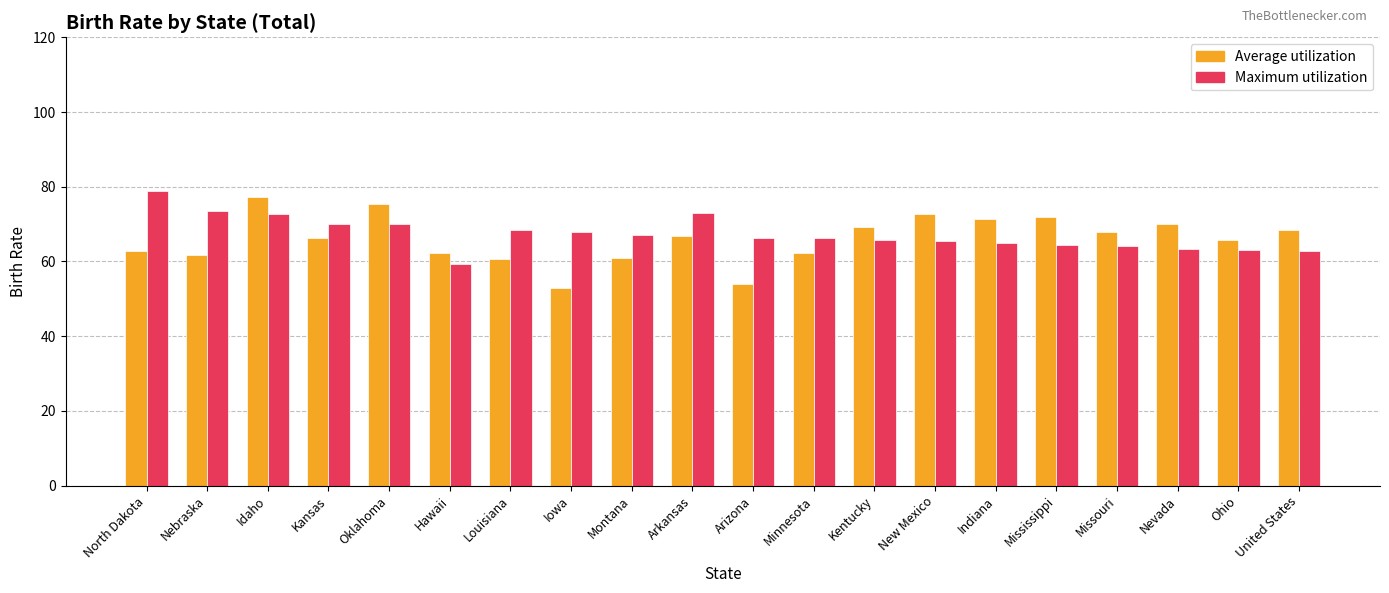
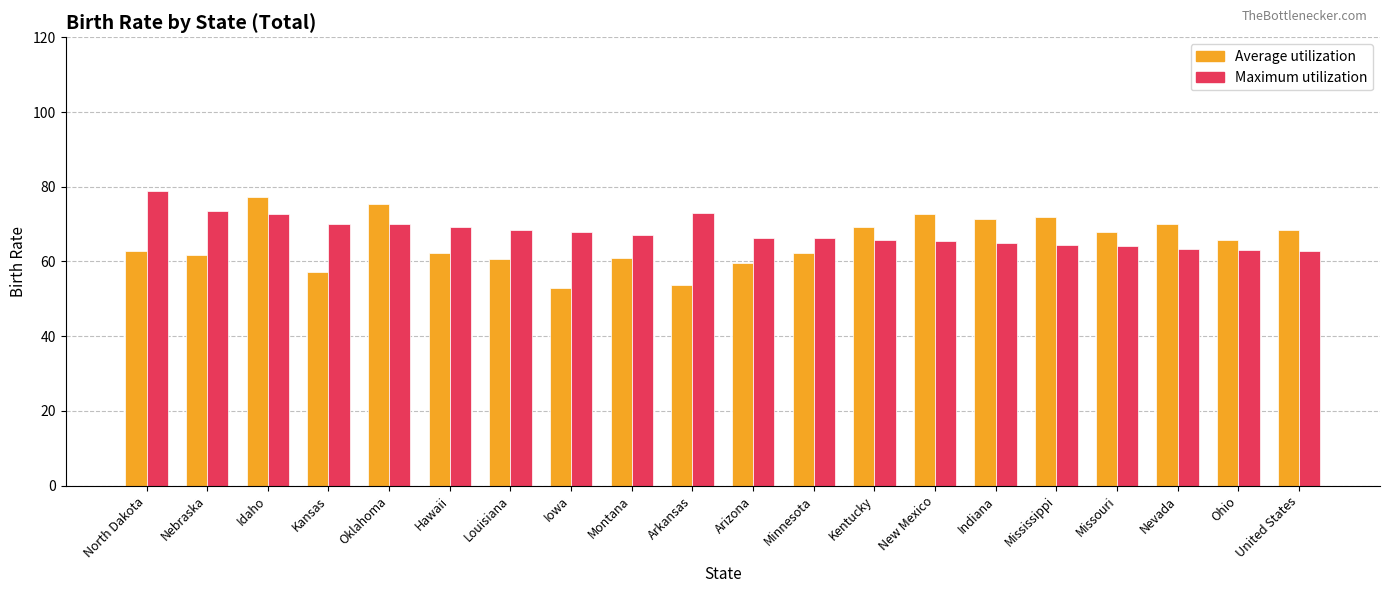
  {
    "Average utilization": {
      "North Dakota": 63,
      "Nebraska": 62,
      "Idaho": 77,
-     "Kansas": 66,
+     "Kansas": 57,
      "Oklahoma": 75,
      "Hawaii": 62,
      "Louisiana": 61,
      "Iowa": 53,
      "Montana": 61,
-     "Arkansas": 67,
-     "Arizona": 54,
+     "Arkansas": 54,
+     "Arizona": 60,
      "Minnesota": 62,
      "Kentucky": 69,
      "New Mexico": 73,
      "Indiana": 71,
      "Mississippi": 72,
      "Missouri": 68,
      "Nevada": 70,
      "Ohio": 66,
      "United States": 68
    },
    "Maximum utilization": {
      "North Dakota": 79,
      "Nebraska": 74,
      "Idaho": 73,
      "Kansas": 70,
      "Oklahoma": 70,
-     "Hawaii": 59,
+     "Hawaii": 69,
      "Louisiana": 68,
      "Iowa": 68,
      "Montana": 67,
      "Arkansas": 73,
      "Arizona": 66,
      "Minnesota": 66,
      "Kentucky": 66,
      "New Mexico": 66,
      "Indiana": 65,
      "Mississippi": 64,
      "Missouri": 64,
      "Nevada": 63,
      "Ohio": 63,
      "United States": 63
    }
  }
